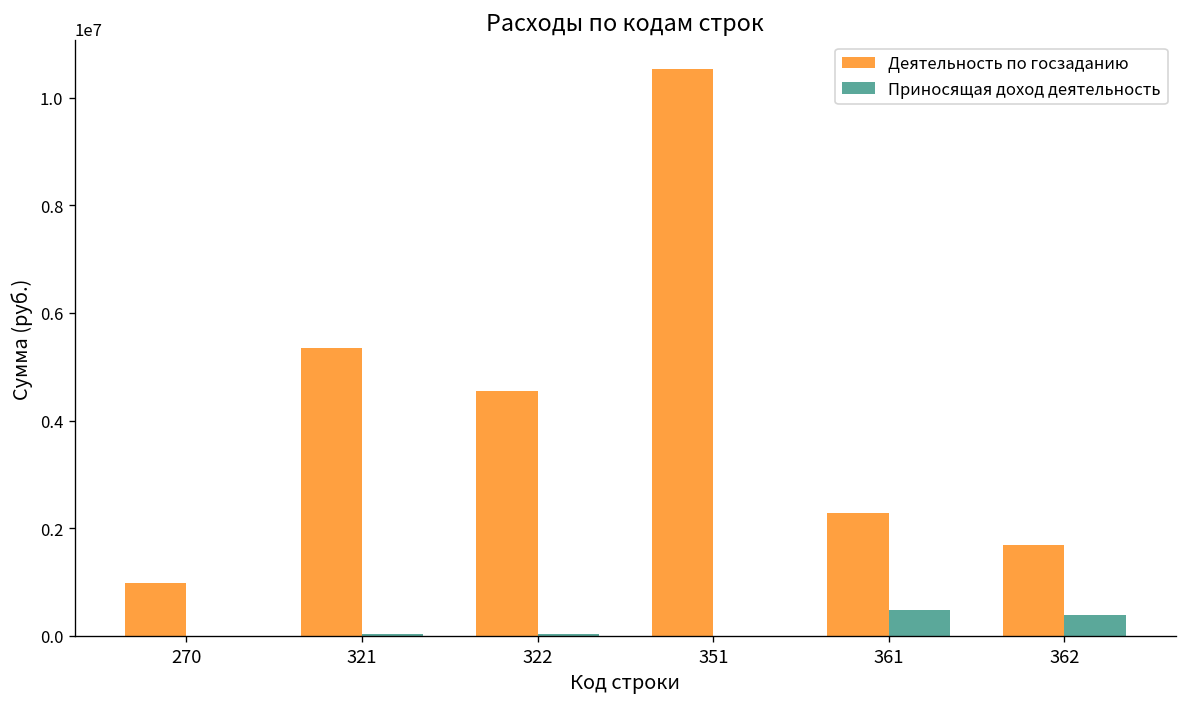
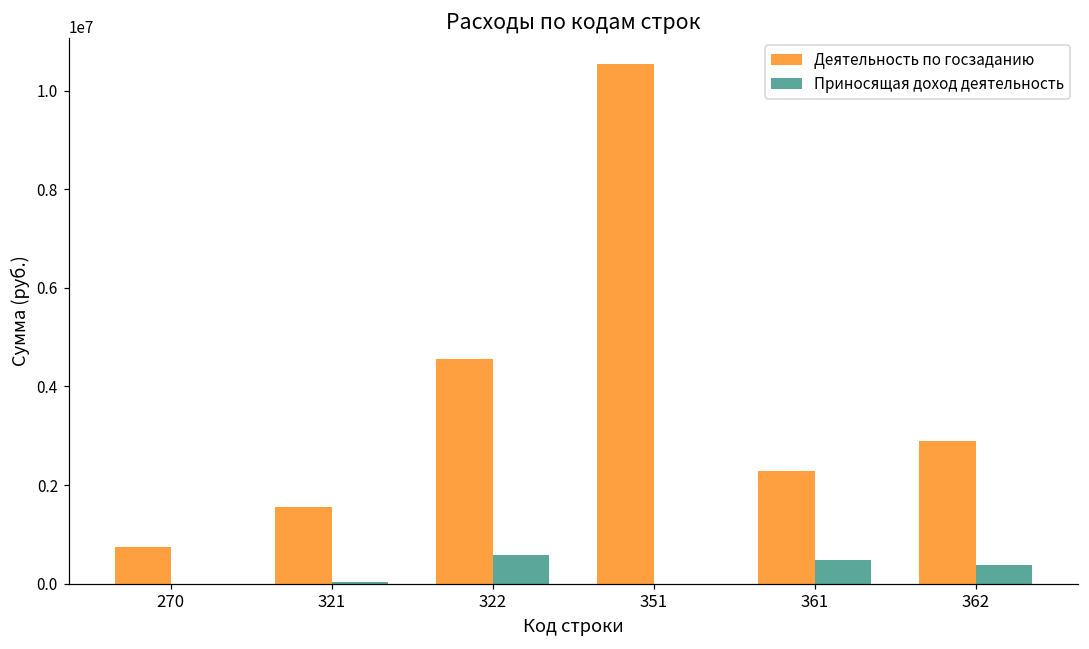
  {
    "Деятельность по госзаданию": {
-     "270": 1000000,
-     "321": 5300000,
+     "270": 700000,
+     "321": 1600000,
      "322": 4500000,
      "351": 10500000,
      "361": 2300000,
-     "362": 1700000
+     "362": 2900000
    },
    "Приносящая доход деятельность": {
-     "322": 0,
+     "322": 600000,
      "351": 0,
      "361": 500000,
      "362": 400000
    }
  }
